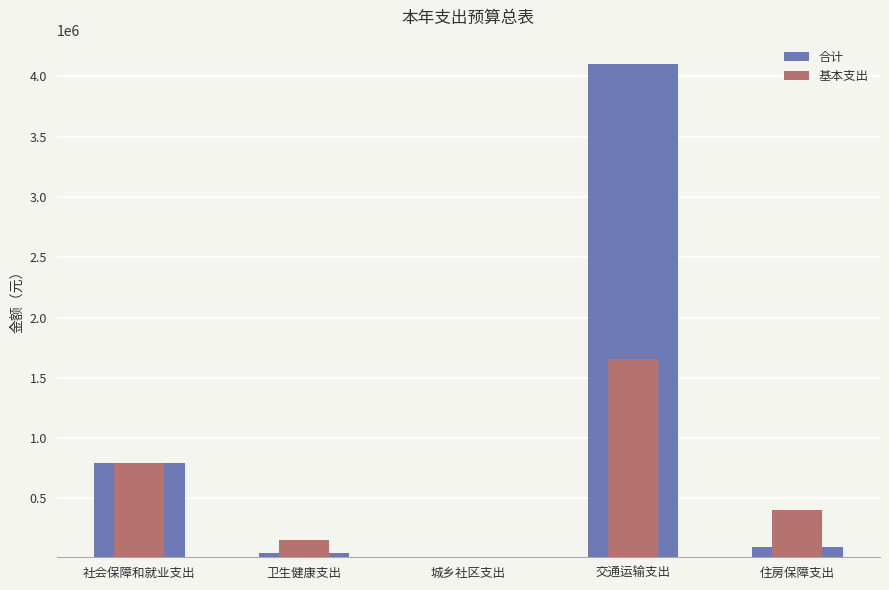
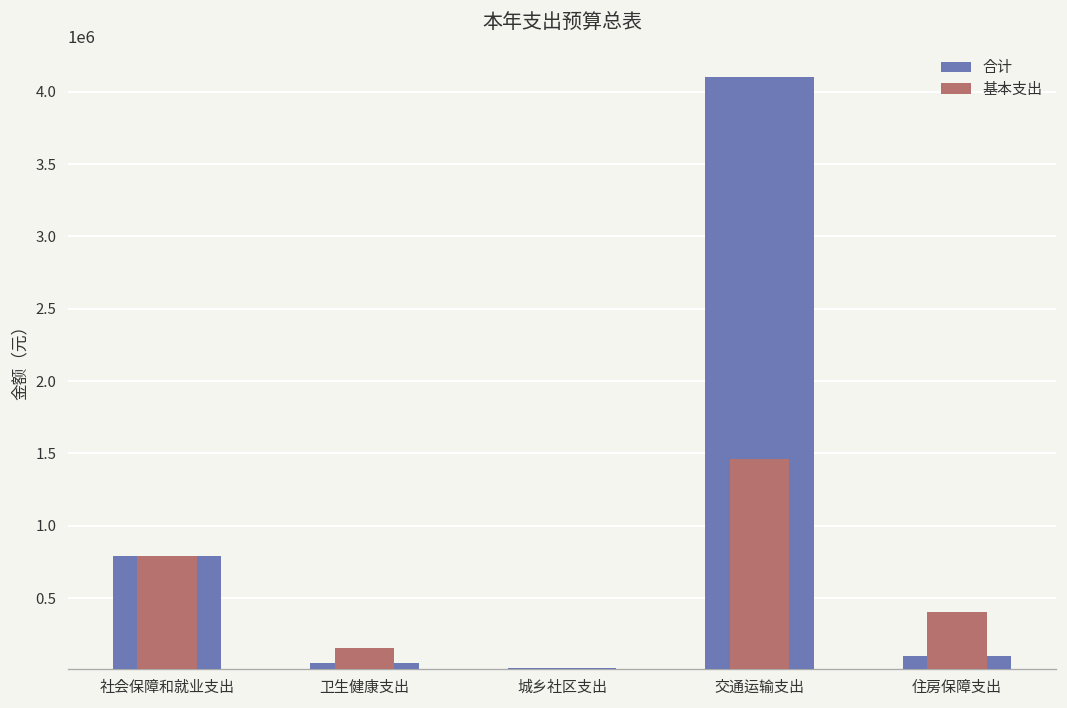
  {
    "合计": {
      "社会保障和就业支出": 790000,
      "交通运输支出": 4100000
    },
    "基本支出": {
      "社会保障和就业支出": 790000,
      "卫生健康支出": 150000,
      "城乡社区支出": 0,
-     "交通运输支出": 1650000,
+     "交通运输支出": 1460000,
      "住房保障支出": 400000
    }
  }
